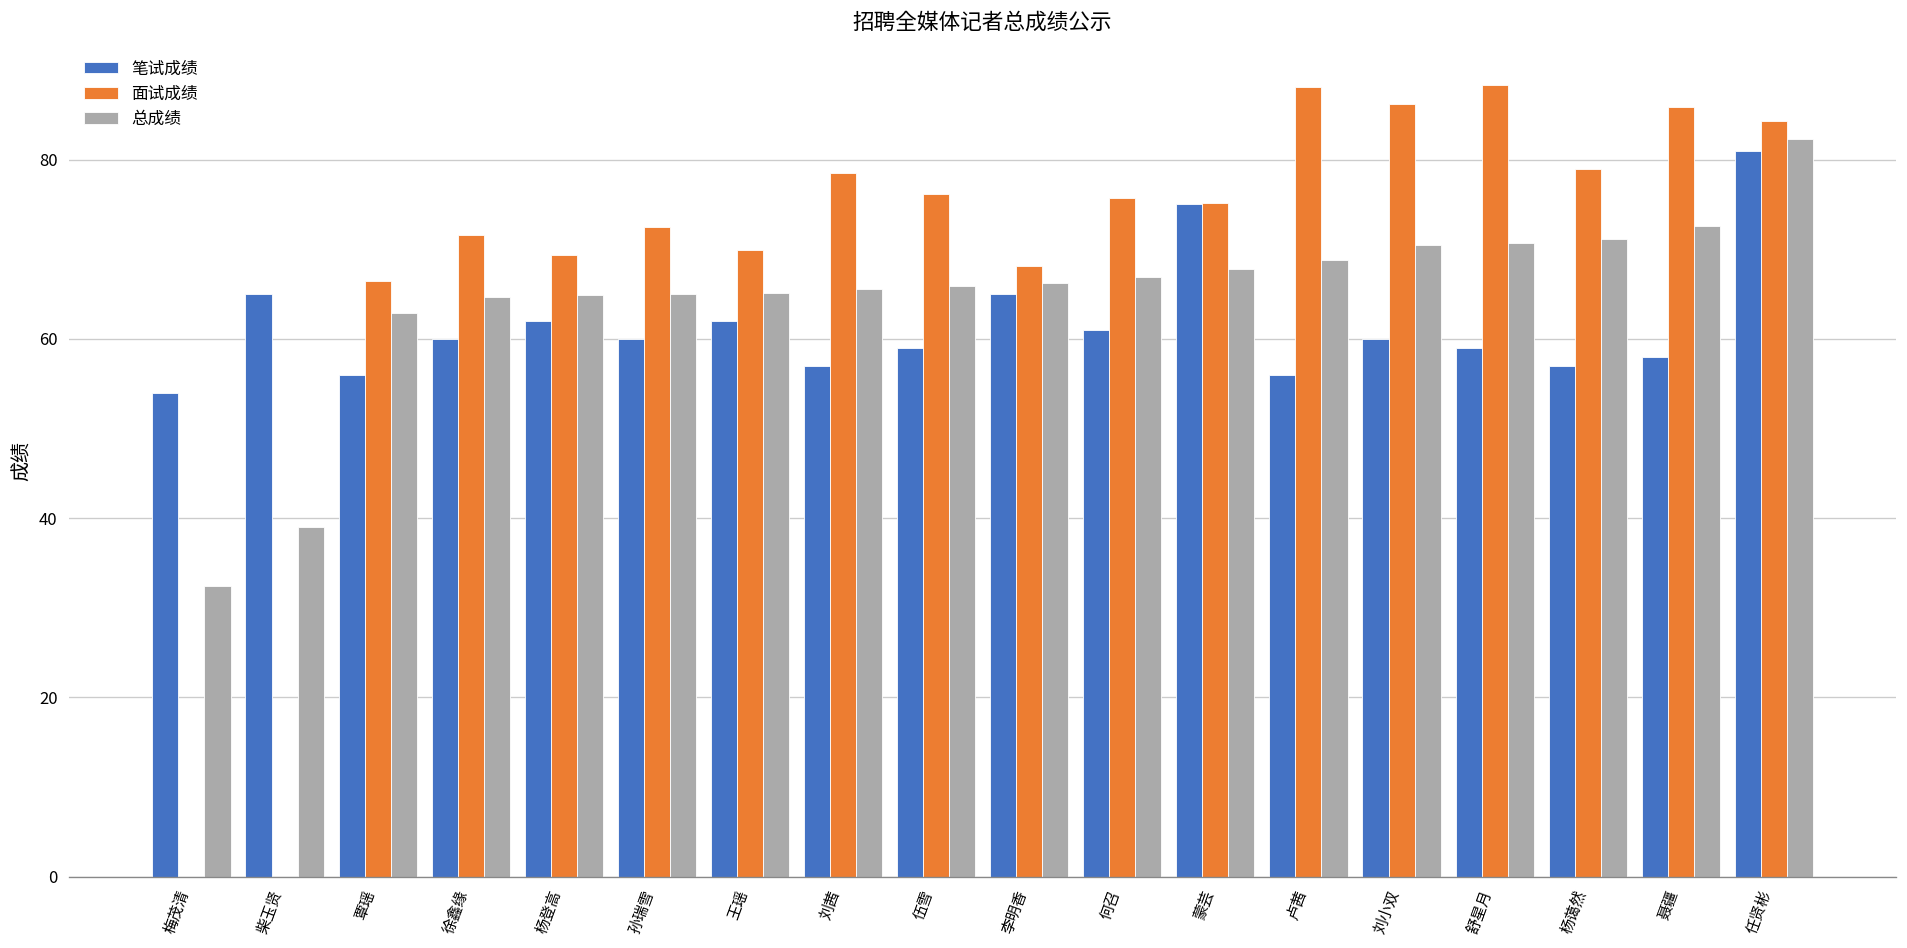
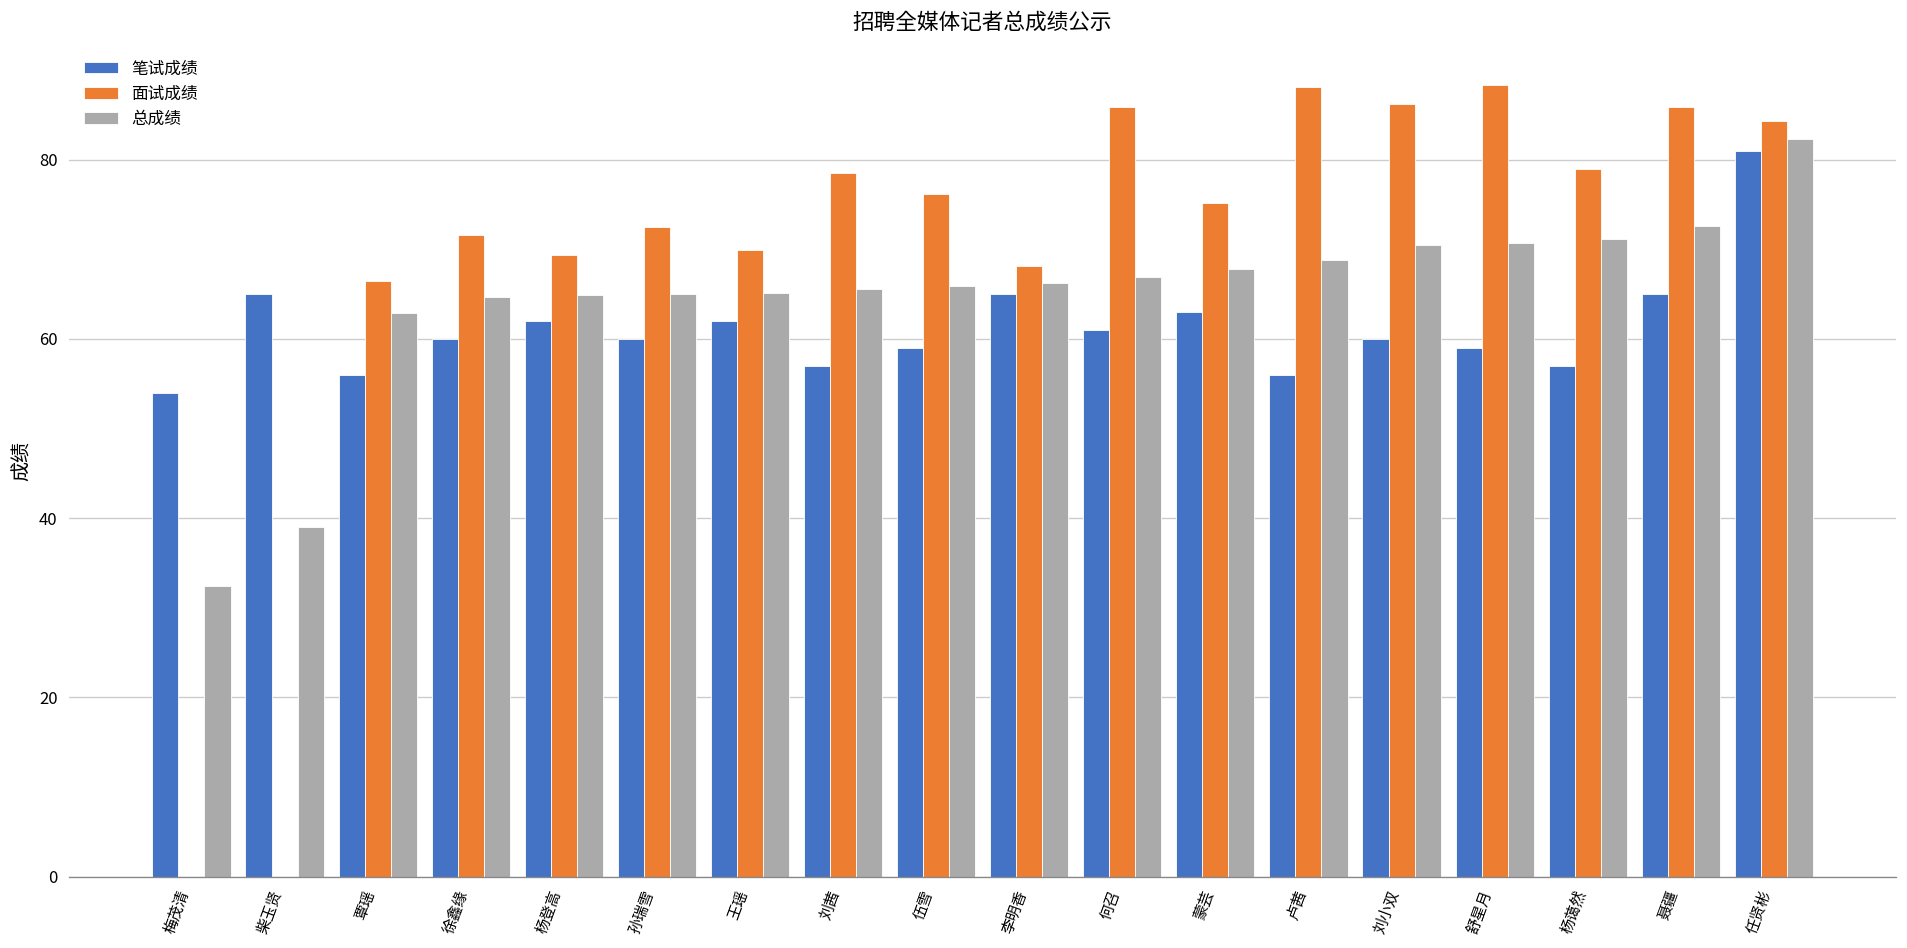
  {
    "笔试成绩": {
      "梅茂清": 54,
      "柴玉贤": 65,
      "覃瑶": 56,
      "徐鑫缘": 60,
      "杨登高": 62,
      "孙瑞雪": 60,
      "王瑶": 62,
      "刘茜": 57,
      "伍雪": 59,
      "李明香": 65,
      "何召": 61,
-     "蒙芸": 75,
+     "蒙芸": 63,
      "卢茜": 56,
      "刘小双": 60,
      "舒星月": 59,
      "杨蔼然": 57,
-     "聂疆": 58,
+     "聂疆": 65,
      "任贤彬": 81
    },
    "面试成绩": {
      "梅茂清": 0,
      "柴玉贤": 0,
      "覃瑶": 66,
      "徐鑫缘": 72,
      "杨登高": 69,
      "孙瑞雪": 72,
      "王瑶": 70,
      "刘茜": 78,
      "伍雪": 76,
      "李明香": 68,
-     "何召": 76,
+     "何召": 86,
      "蒙芸": 75,
      "卢茜": 88,
      "刘小双": 86,
      "舒星月": 88,
      "杨蔼然": 79,
      "聂疆": 86,
      "任贤彬": 84
    },
    "总成绩": {
      "梅茂清": 32,
      "柴玉贤": 39,
      "覃瑶": 63,
      "徐鑫缘": 65,
      "杨登高": 65,
      "孙瑞雪": 65,
      "王瑶": 65,
      "刘茜": 66,
      "伍雪": 66,
      "李明香": 66,
      "何召": 67,
      "蒙芸": 68,
      "卢茜": 69,
      "刘小双": 70,
      "舒星月": 71,
      "杨蔼然": 71,
      "聂疆": 73,
      "任贤彬": 82
    }
  }
